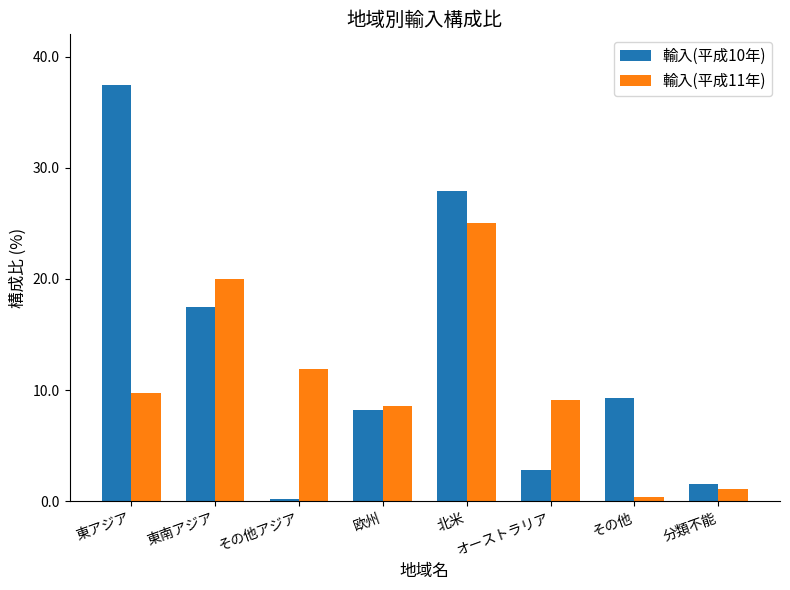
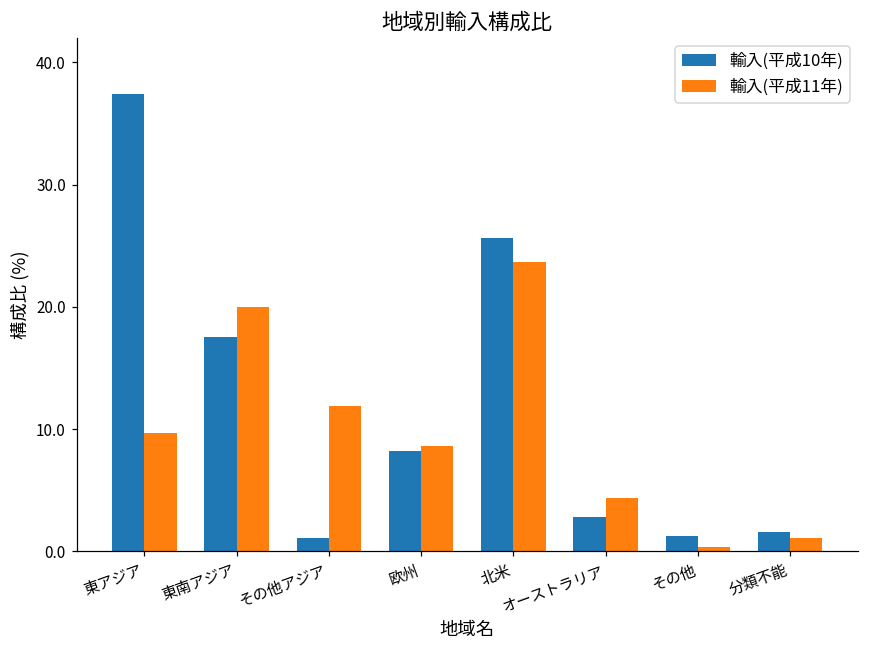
  {
    "輸入(平成10年)": {
      "東アジア": 37.4,
      "東南アジア": 17.5,
-     "その他アジア": 0.2,
+     "その他アジア": 1.1,
      "欧州": 8.2,
-     "北米": 27.9,
+     "北米": 25.6,
      "オーストラリア": 2.8,
-     "その他": 9.3,
+     "その他": 1.3,
      "分類不能": 1.6
    },
    "輸入(平成11年)": {
      "東アジア": 9.7,
      "東南アジア": 20.0,
      "その他アジア": 11.9,
      "欧州": 8.6,
-     "北米": 25.0,
-     "オーストラリア": 9.1,
+     "北米": 23.7,
+     "オーストラリア": 4.4,
      "その他": 0.4,
      "分類不能": 1.1
    }
  }
